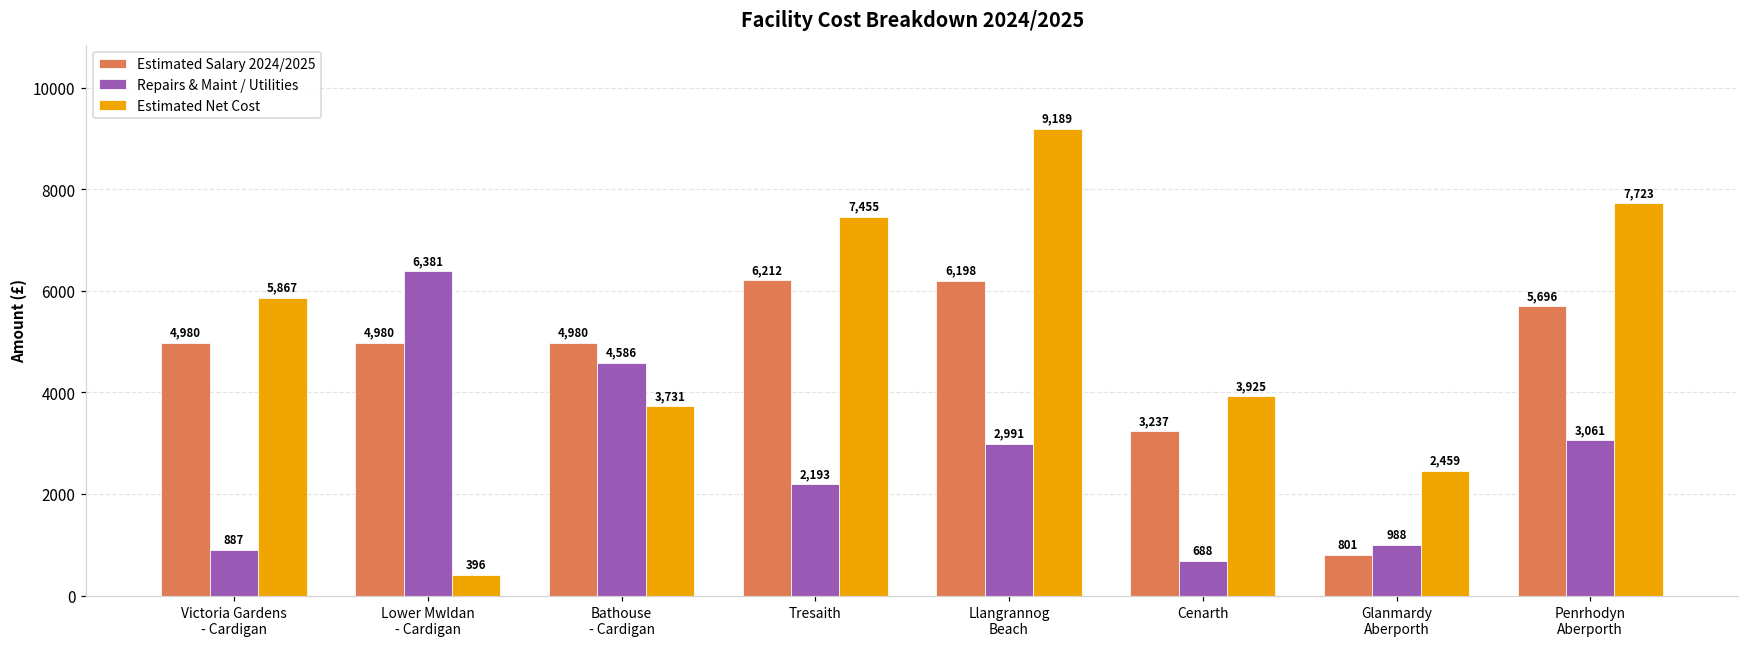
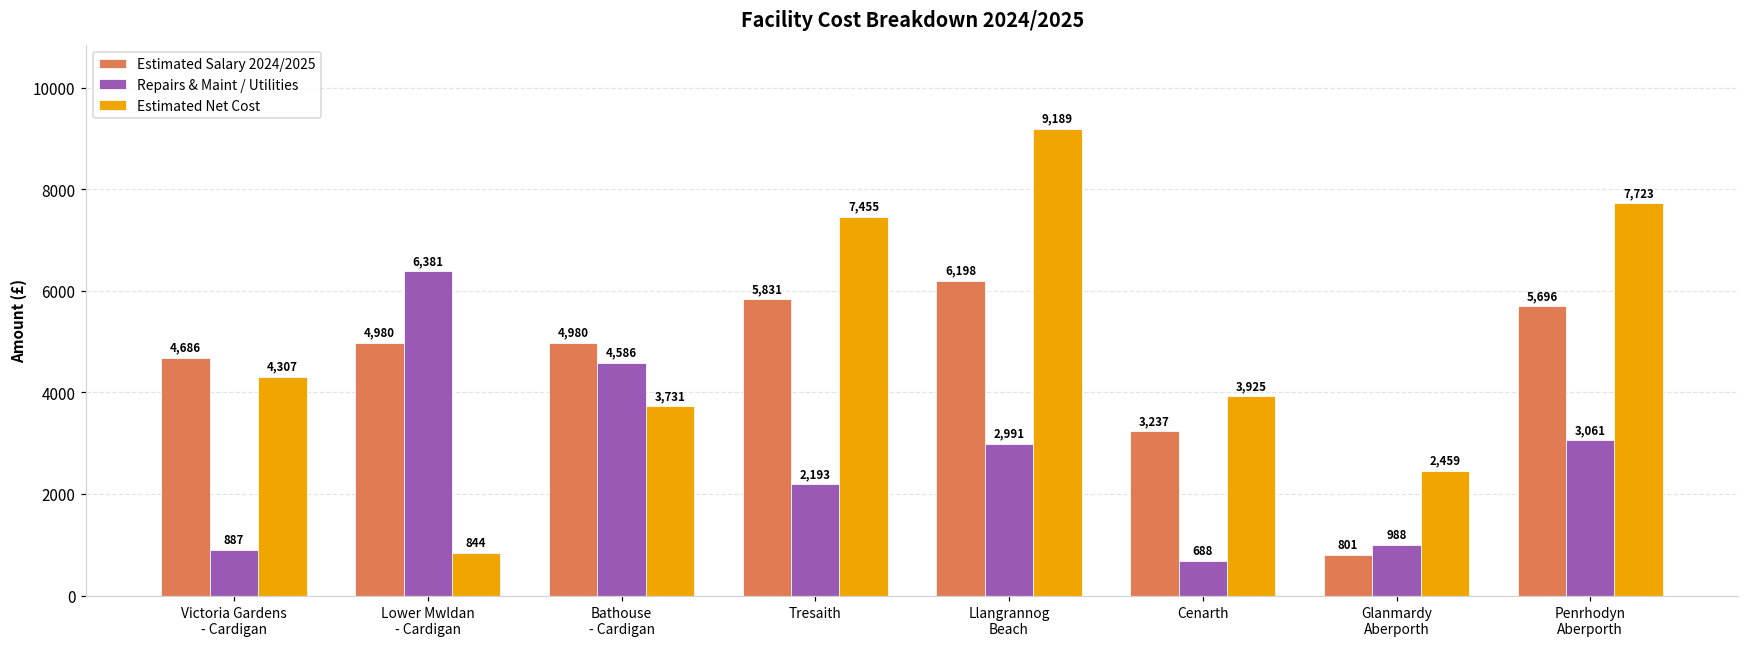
  {
    "Estimated Salary 2024/2025": {
-     "Victoria Gardens - Cardigan": "4,980",
+     "Victoria Gardens - Cardigan": "4,686",
      "Lower Mwldan - Cardigan": "4,980",
      "Bathouse - Cardigan": "4,980",
-     "Tresaith": "6,212",
+     "Tresaith": "5,831",
      "Llangrannog Beach": "6,198",
      "Cenarth": "3,237",
      "Glanmardy Aberporth": "801",
      "Penrhodyn Aberporth": "5,696"
    },
    "Repairs & Maint / Utilities": {
      "Victoria Gardens - Cardigan": "887",
      "Lower Mwldan - Cardigan": "6,381",
      "Bathouse - Cardigan": "4,586",
      "Tresaith": "2,193",
      "Llangrannog Beach": "2,991",
      "Cenarth": "688",
      "Glanmardy Aberporth": "988",
      "Penrhodyn Aberporth": "3,061"
    },
    "Estimated Net Cost": {
-     "Victoria Gardens - Cardigan": "5,867",
-     "Lower Mwldan - Cardigan": "396",
+     "Victoria Gardens - Cardigan": "4,307",
+     "Lower Mwldan - Cardigan": "844",
      "Bathouse - Cardigan": "3,731",
      "Tresaith": "7,455",
      "Llangrannog Beach": "9,189",
      "Cenarth": "3,925",
      "Glanmardy Aberporth": "2,459",
      "Penrhodyn Aberporth": "7,723"
    }
  }
